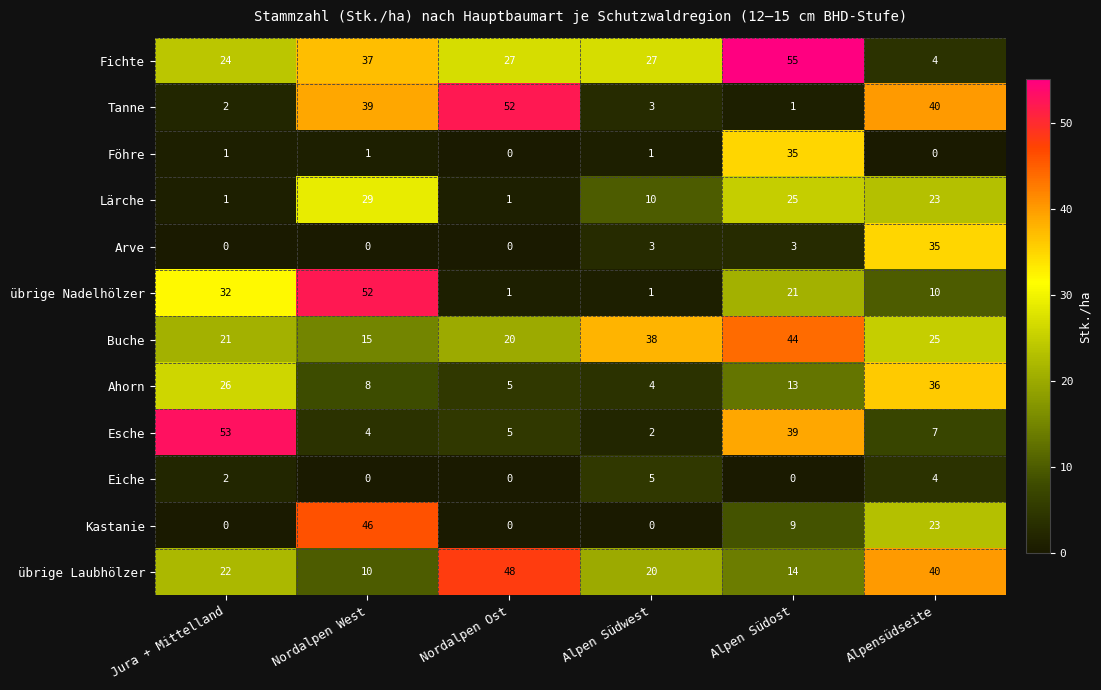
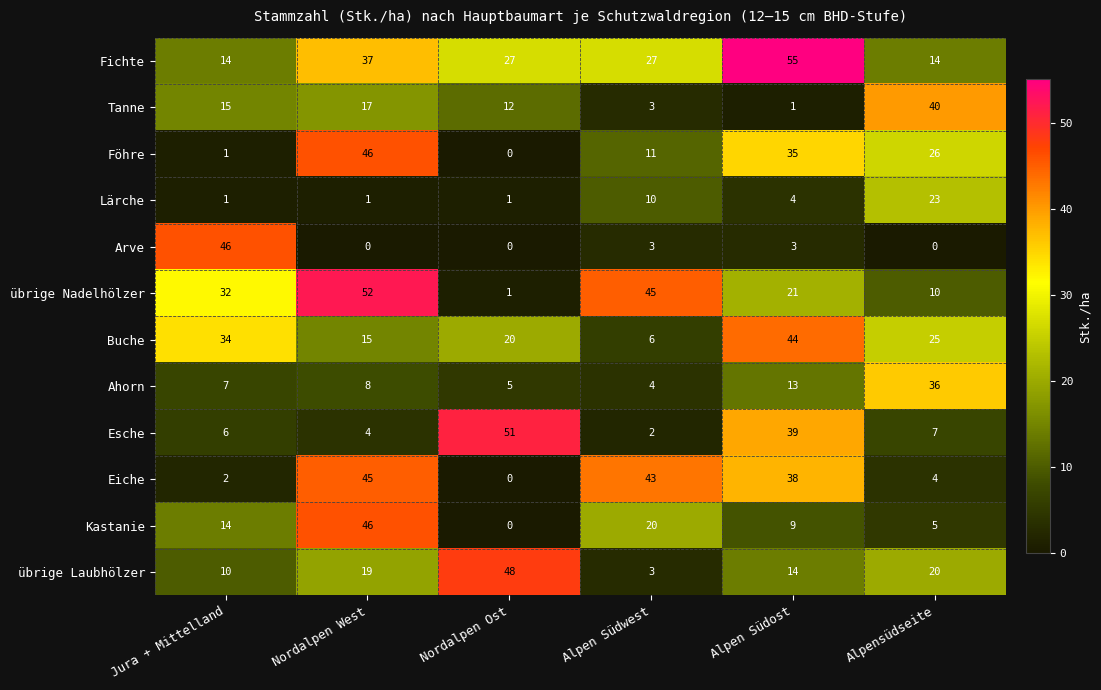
  {
    "Fichte": {
-     "Jura + Mittelland": 24,
+     "Jura + Mittelland": 14,
      "Nordalpen West": 37,
      "Nordalpen Ost": 27,
      "Alpen Südwest": 27,
      "Alpen Südost": 55,
-     "Alpensüdseite": 4
+     "Alpensüdseite": 14
    },
    "Tanne": {
-     "Jura + Mittelland": 2,
-     "Nordalpen West": 39,
-     "Nordalpen Ost": 52,
+     "Jura + Mittelland": 15,
+     "Nordalpen West": 17,
+     "Nordalpen Ost": 12,
      "Alpen Südwest": 3,
      "Alpen Südost": 1,
      "Alpensüdseite": 40
    },
    "Föhre": {
      "Jura + Mittelland": 1,
-     "Nordalpen West": 1,
+     "Nordalpen West": 46,
      "Nordalpen Ost": 0,
-     "Alpen Südwest": 1,
+     "Alpen Südwest": 11,
      "Alpen Südost": 35,
-     "Alpensüdseite": 0
+     "Alpensüdseite": 26
    },
    "Lärche": {
      "Jura + Mittelland": 1,
-     "Nordalpen West": 29,
+     "Nordalpen West": 1,
      "Nordalpen Ost": 1,
      "Alpen Südwest": 10,
-     "Alpen Südost": 25,
+     "Alpen Südost": 4,
      "Alpensüdseite": 23
    },
    "Arve": {
-     "Jura + Mittelland": 0,
+     "Jura + Mittelland": 46,
      "Nordalpen West": 0,
      "Nordalpen Ost": 0,
      "Alpen Südwest": 3,
      "Alpen Südost": 3,
-     "Alpensüdseite": 35
+     "Alpensüdseite": 0
    },
    "übrige Nadelhölzer": {
      "Jura + Mittelland": 32,
      "Nordalpen West": 52,
      "Nordalpen Ost": 1,
-     "Alpen Südwest": 1,
+     "Alpen Südwest": 45,
      "Alpen Südost": 21,
      "Alpensüdseite": 10
    },
    "Buche": {
-     "Jura + Mittelland": 21,
+     "Jura + Mittelland": 34,
      "Nordalpen West": 15,
      "Nordalpen Ost": 20,
-     "Alpen Südwest": 38,
+     "Alpen Südwest": 6,
      "Alpen Südost": 44,
      "Alpensüdseite": 25
    },
    "Ahorn": {
-     "Jura + Mittelland": 26,
+     "Jura + Mittelland": 7,
      "Nordalpen West": 8,
      "Nordalpen Ost": 5,
      "Alpen Südwest": 4,
      "Alpen Südost": 13,
      "Alpensüdseite": 36
    },
    "Esche": {
-     "Jura + Mittelland": 53,
+     "Jura + Mittelland": 6,
      "Nordalpen West": 4,
-     "Nordalpen Ost": 5,
+     "Nordalpen Ost": 51,
      "Alpen Südwest": 2,
      "Alpen Südost": 39,
      "Alpensüdseite": 7
    },
    "Eiche": {
      "Jura + Mittelland": 2,
-     "Nordalpen West": 0,
+     "Nordalpen West": 45,
      "Nordalpen Ost": 0,
-     "Alpen Südwest": 5,
-     "Alpen Südost": 0,
+     "Alpen Südwest": 43,
+     "Alpen Südost": 38,
      "Alpensüdseite": 4
    },
    "Kastanie": {
-     "Jura + Mittelland": 0,
+     "Jura + Mittelland": 14,
      "Nordalpen West": 46,
      "Nordalpen Ost": 0,
-     "Alpen Südwest": 0,
+     "Alpen Südwest": 20,
      "Alpen Südost": 9,
-     "Alpensüdseite": 23
+     "Alpensüdseite": 5
    },
    "übrige Laubhölzer": {
-     "Jura + Mittelland": 22,
-     "Nordalpen West": 10,
+     "Jura + Mittelland": 10,
+     "Nordalpen West": 19,
      "Nordalpen Ost": 48,
-     "Alpen Südwest": 20,
+     "Alpen Südwest": 3,
      "Alpen Südost": 14,
-     "Alpensüdseite": 40
+     "Alpensüdseite": 20
    }
  }
